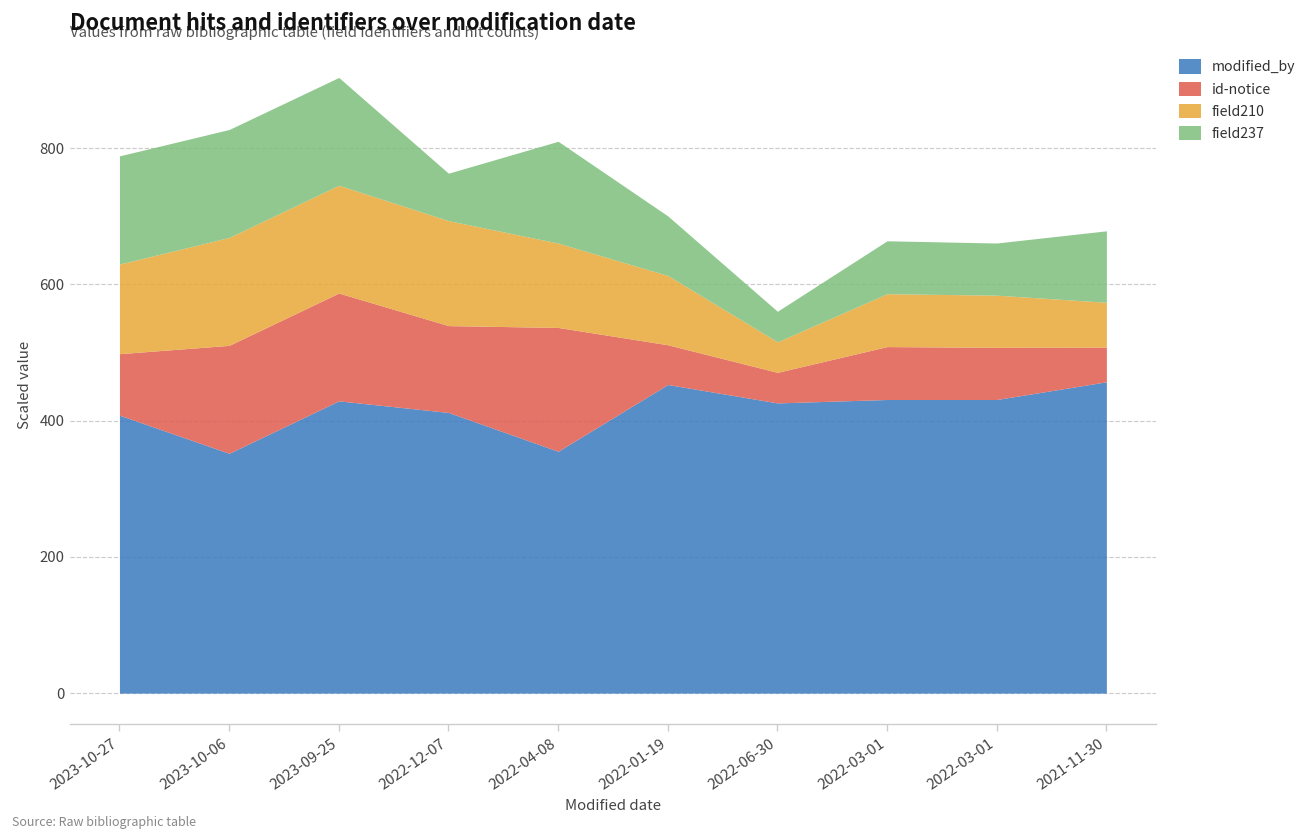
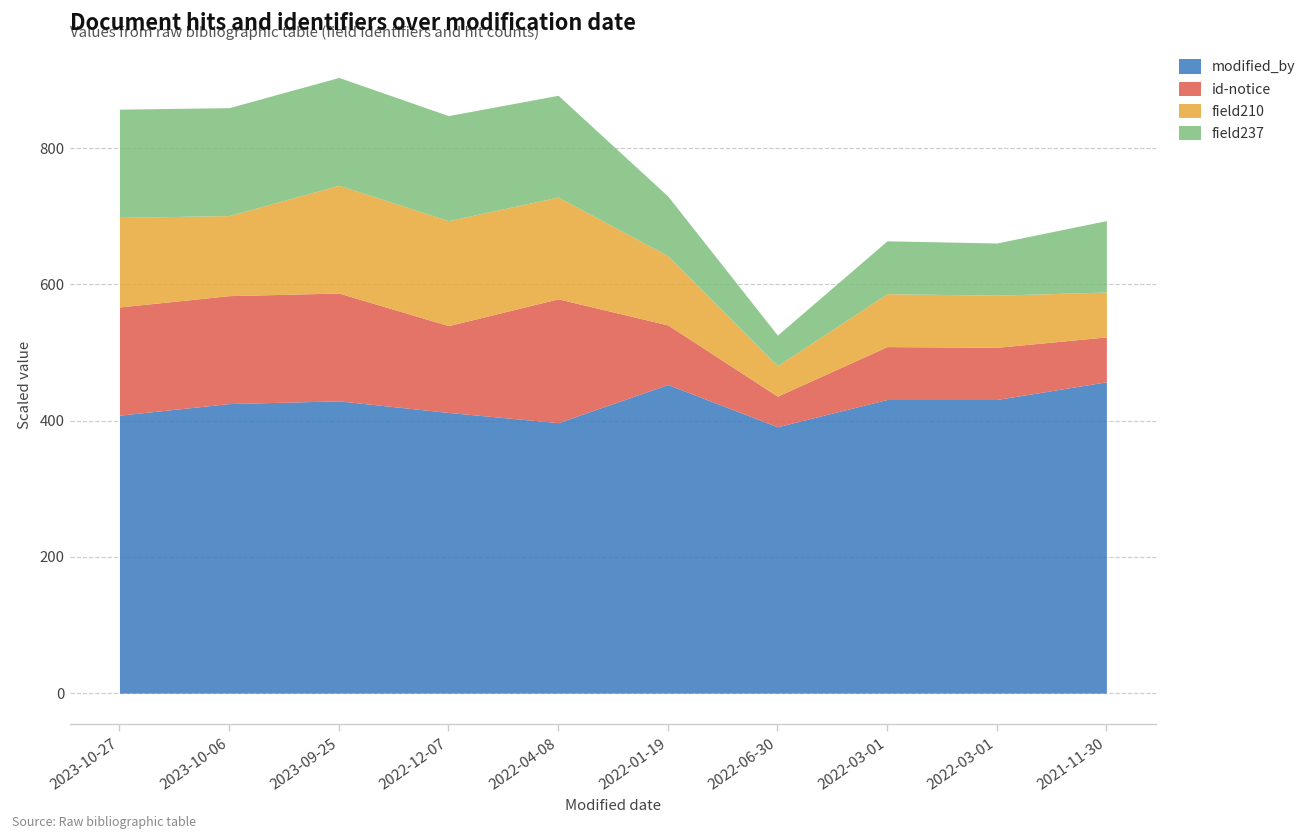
  {
    "modified_by": {
      "2023-10-27": 410,
-     "2023-10-06": 350,
+     "2023-10-06": 430,
      "2023-09-25": 430,
      "2022-12-07": 410,
-     "2022-04-08": 360,
+     "2022-04-08": 400,
      "2022-01-19": 450,
-     "2022-06-30": 430,
+     "2022-06-30": 390,
      "2021-11-30": 460
    },
    "id-notice": {
-     "2023-10-27": 90,
+     "2023-10-27": 160,
      "2023-10-06": 160,
      "2023-09-25": 160,
      "2022-12-07": 130,
      "2022-04-08": 180,
-     "2022-01-19": 60,
+     "2022-01-19": 90,
      "2022-06-30": 40,
-     "2021-11-30": 50
+     "2021-11-30": 70
    },
    "field210": {
      "2023-10-27": 130,
-     "2023-10-06": 160,
+     "2023-10-06": 120,
      "2023-09-25": 160,
      "2022-12-07": 150,
-     "2022-04-08": 120,
+     "2022-04-08": 150,
      "2022-01-19": 100,
      "2022-06-30": 40,
      "2021-11-30": 70
    },
    "field237": {
      "2023-10-27": 160,
      "2023-10-06": 160,
      "2023-09-25": 160,
-     "2022-12-07": 70,
+     "2022-12-07": 150,
      "2022-04-08": 150,
      "2022-01-19": 90,
      "2022-06-30": 40,
      "2021-11-30": 100
    }
  }
